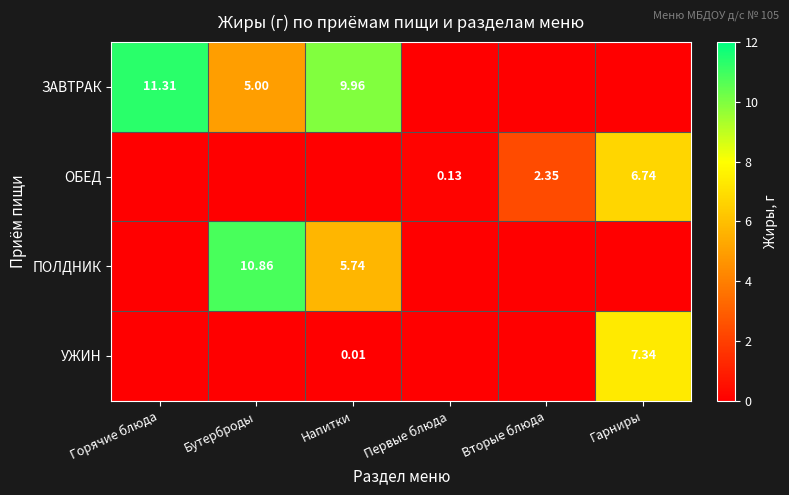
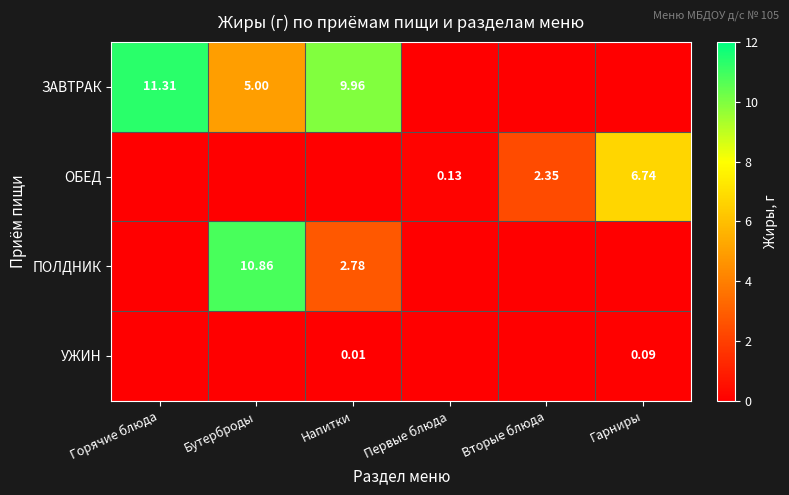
  {
    "ЗАВТРАК": {
      "Горячие блюда": 11.31,
      "Бутерброды": 5.00,
      "Напитки": 9.96
    },
    "ОБЕД": {
      "Первые блюда": 0.13,
      "Вторые блюда": 2.35,
      "Гарниры": 6.74
    },
    "ПОЛДНИК": {
      "Бутерброды": 10.86,
-     "Напитки": 5.74
+     "Напитки": 2.78
    },
    "УЖИН": {
      "Напитки": 0.01,
-     "Гарниры": 7.34
+     "Гарниры": 0.09
    }
  }
